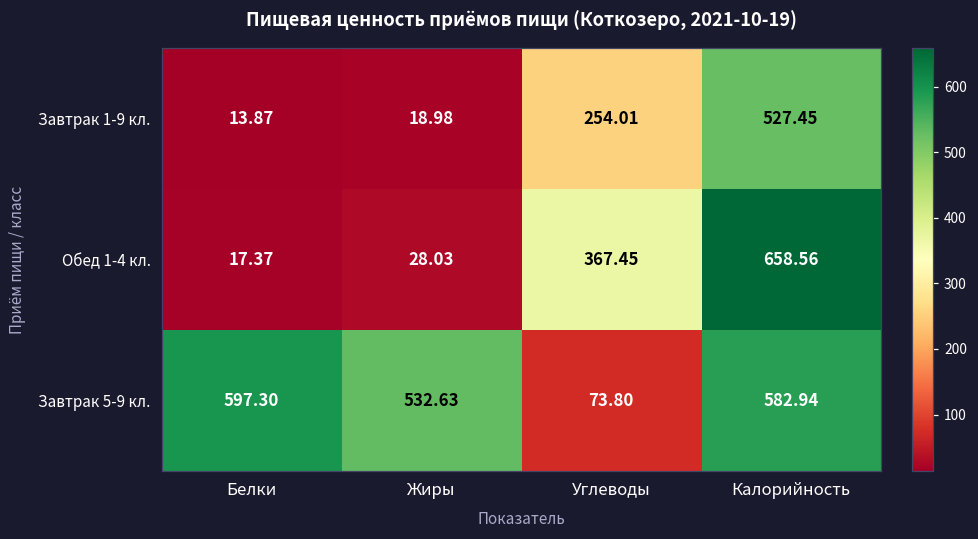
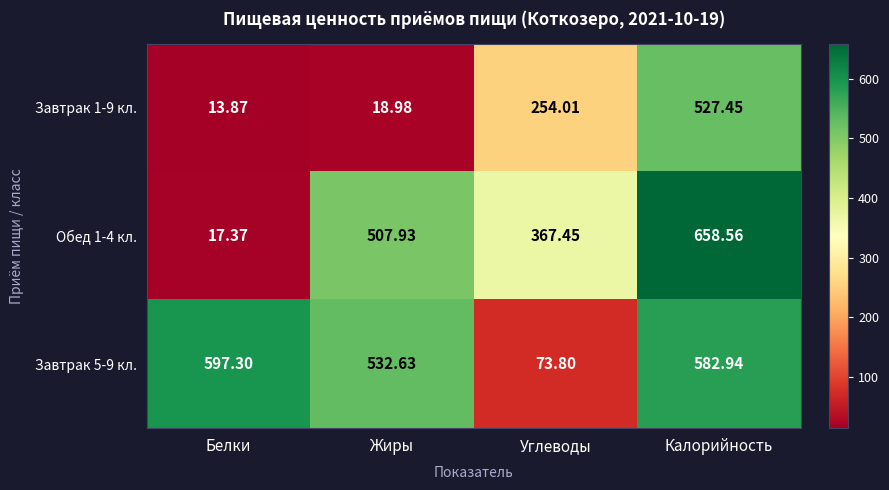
  {
    "Завтрак 1-9 кл.": {
      "Белки": 13.87,
      "Жиры": 18.98,
      "Углеводы": 254.01,
      "Калорийность": 527.45
    },
    "Обед 1-4 кл.": {
      "Белки": 17.37,
-     "Жиры": 28.03,
+     "Жиры": 507.93,
      "Углеводы": 367.45,
      "Калорийность": 658.56
    },
    "Завтрак 5-9 кл.": {
      "Белки": 597.30,
      "Жиры": 532.63,
      "Углеводы": 73.80,
      "Калорийность": 582.94
    }
  }
